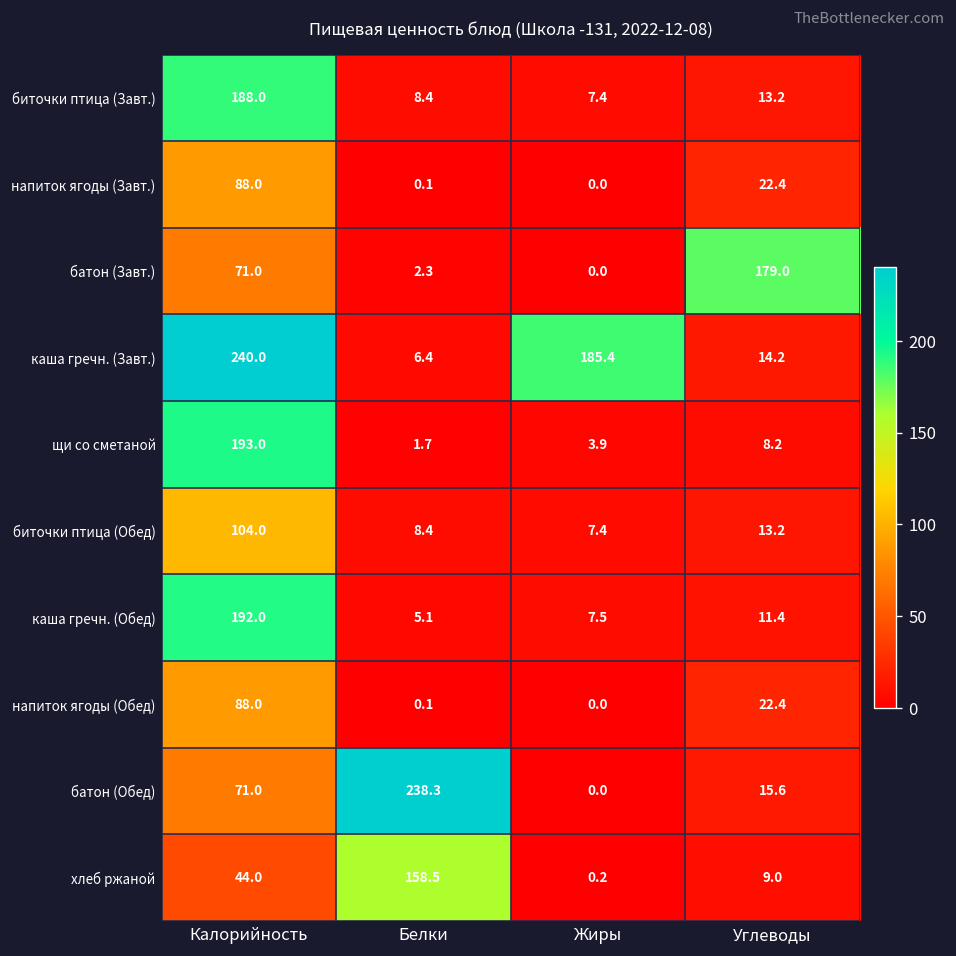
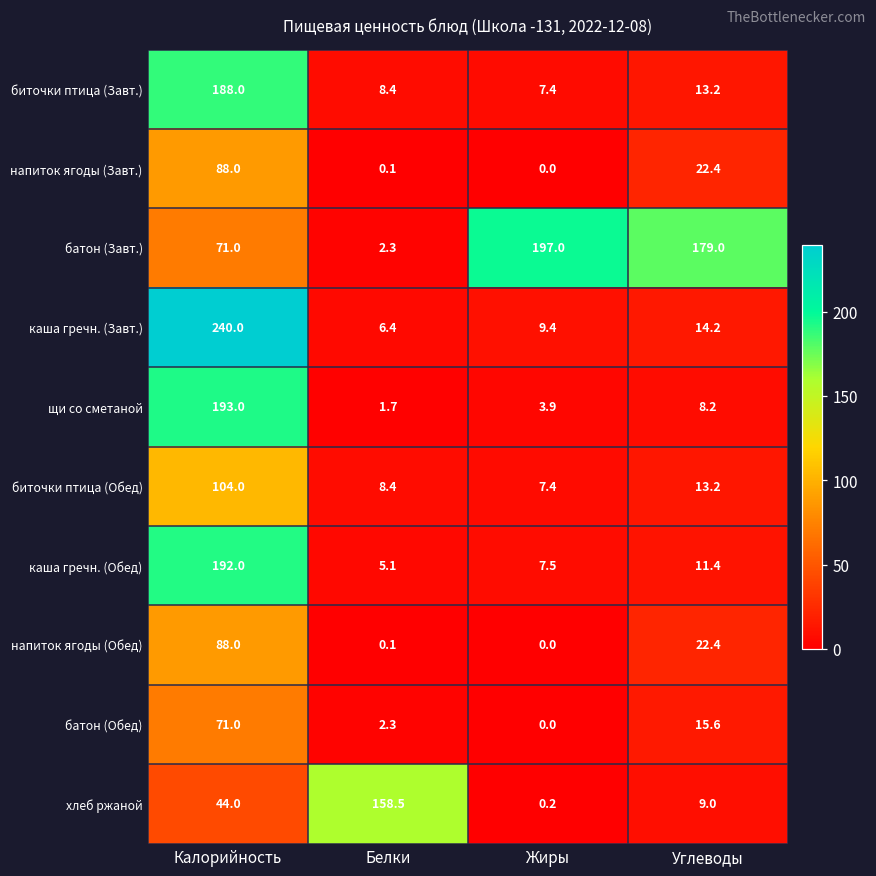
  {
    "биточки птица (Завт.)": {
      "Калорийность": 188.0,
      "Белки": 8.4,
      "Жиры": 7.4,
      "Углеводы": 13.2
    },
    "напиток ягоды (Завт.)": {
      "Калорийность": 88.0,
      "Белки": 0.1,
      "Жиры": 0.0,
      "Углеводы": 22.4
    },
    "батон (Завт.)": {
      "Калорийность": 71.0,
      "Белки": 2.3,
-     "Жиры": 0.0,
+     "Жиры": 197.0,
      "Углеводы": 179.0
    },
    "каша гречн. (Завт.)": {
      "Калорийность": 240.0,
      "Белки": 6.4,
-     "Жиры": 185.4,
+     "Жиры": 9.4,
      "Углеводы": 14.2
    },
    "щи со сметаной": {
      "Калорийность": 193.0,
      "Белки": 1.7,
      "Жиры": 3.9,
      "Углеводы": 8.2
    },
    "биточки птица (Обед)": {
      "Калорийность": 104.0,
      "Белки": 8.4,
      "Жиры": 7.4,
      "Углеводы": 13.2
    },
    "каша гречн. (Обед)": {
      "Калорийность": 192.0,
      "Белки": 5.1,
      "Жиры": 7.5,
      "Углеводы": 11.4
    },
    "напиток ягоды (Обед)": {
      "Калорийность": 88.0,
      "Белки": 0.1,
      "Жиры": 0.0,
      "Углеводы": 22.4
    },
    "батон (Обед)": {
      "Калорийность": 71.0,
-     "Белки": 238.3,
+     "Белки": 2.3,
      "Жиры": 0.0,
      "Углеводы": 15.6
    },
    "хлеб ржаной": {
      "Калорийность": 44.0,
      "Белки": 158.5,
      "Жиры": 0.2,
      "Углеводы": 9.0
    }
  }
